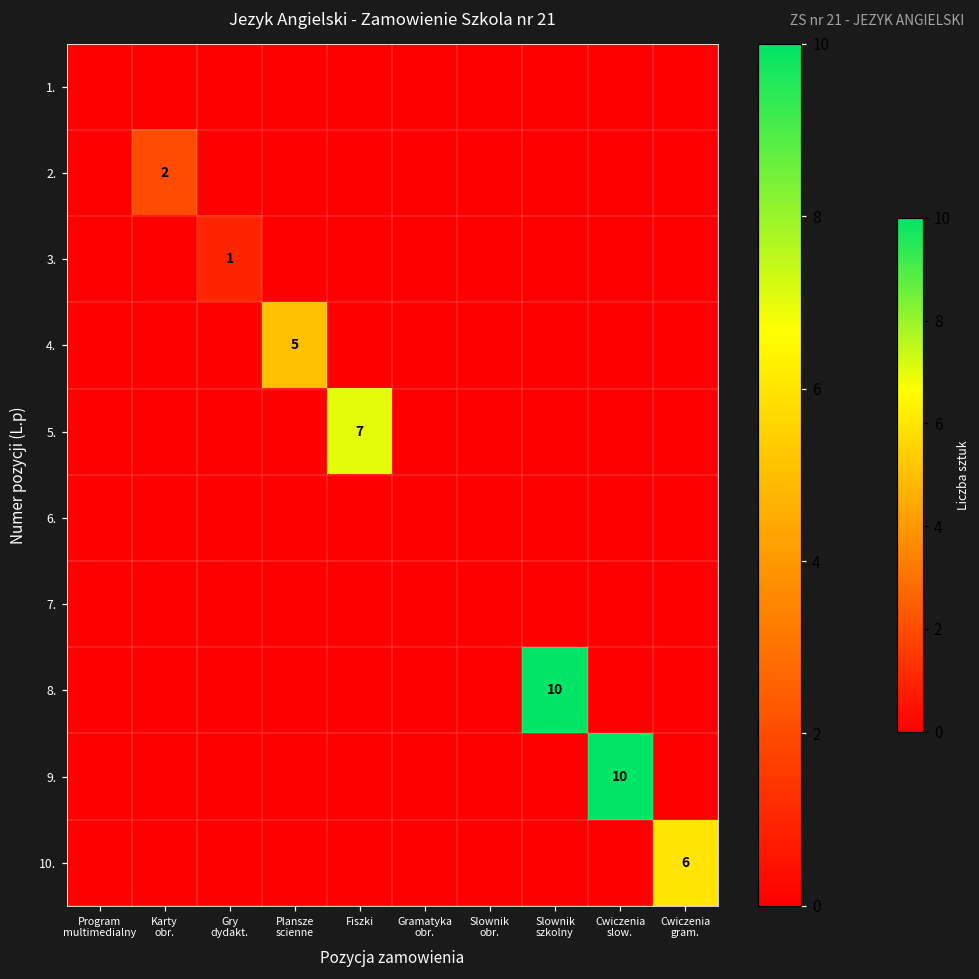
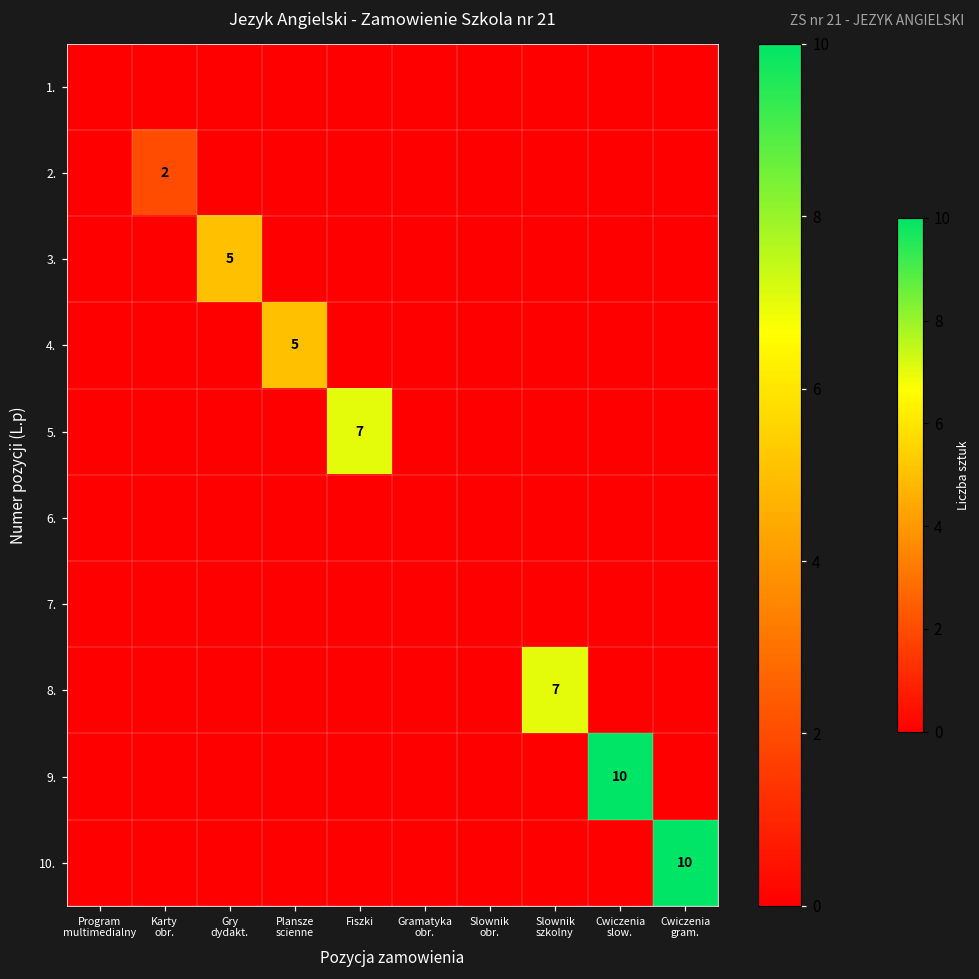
  {
    "2.": {
      "Karty obr.": 2
    },
    "3.": {
-     "Gry dydakt.": 1
+     "Gry dydakt.": 5
    },
    "4.": {
      "Plansze scienne": 5
    },
    "5.": {
      "Fiszki": 7
    },
    "8.": {
-     "Slownik szkolny": 10
+     "Slownik szkolny": 7
    },
    "9.": {
      "Cwiczenia slow.": 10
    },
    "10.": {
-     "Cwiczenia gram.": 6
+     "Cwiczenia gram.": 10
    }
  }
